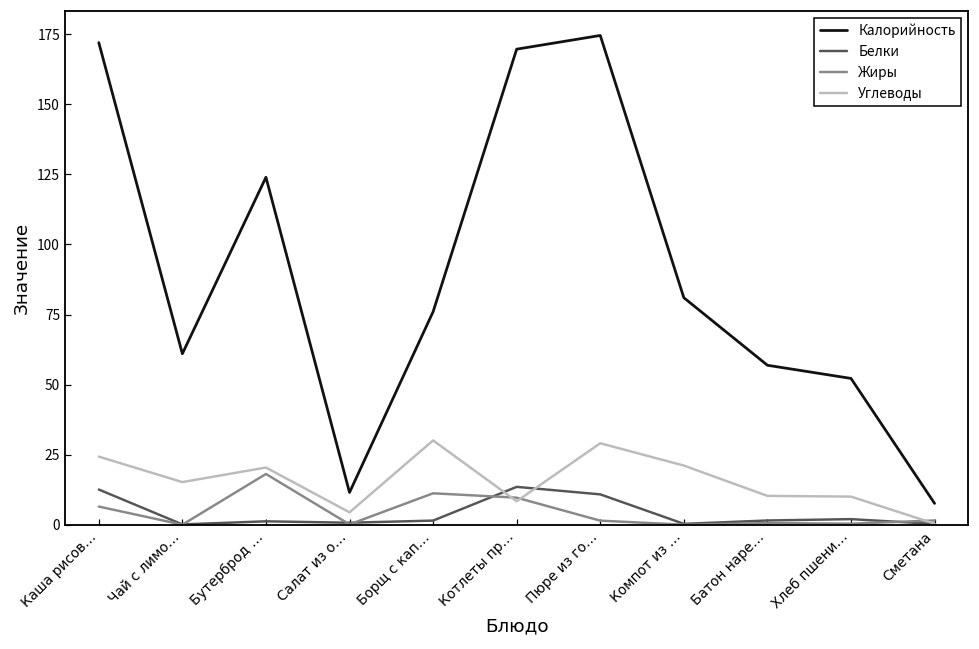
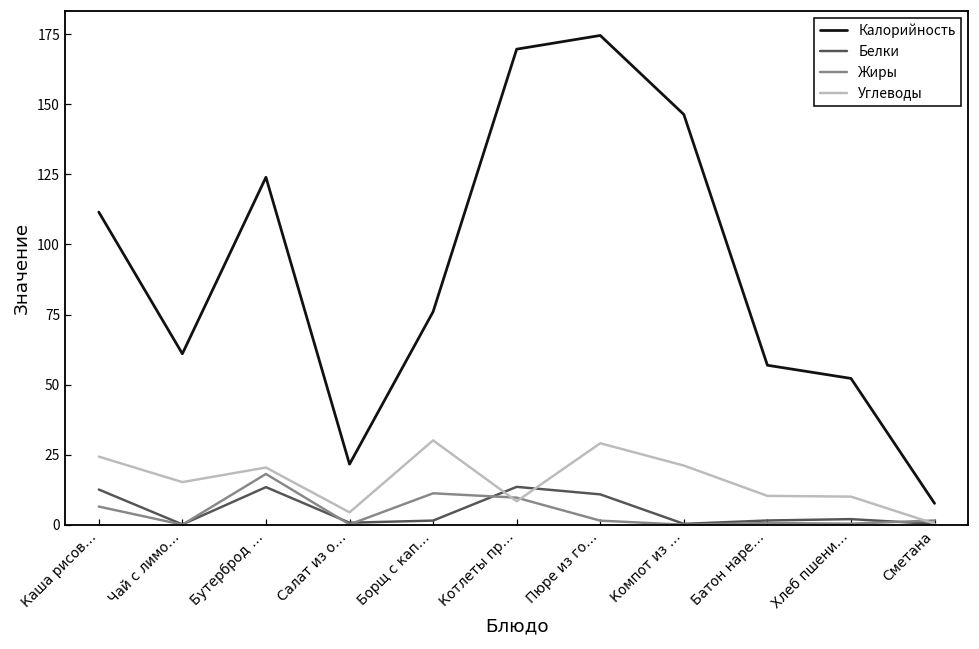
  {
    "Калорийность": {
-     "Каша рисов…": 172,
+     "Каша рисов…": 112,
      "Чай с лимо…": 61,
      "Бутерброд …": 124,
-     "Салат из о…": 12,
+     "Салат из о…": 22,
      "Борщ с кап…": 76,
      "Котлеты пр…": 170,
      "Пюре из го…": 175,
-     "Компот из …": 81,
+     "Компот из …": 146,
      "Батон наре…": 57,
      "Хлеб пшени…": 52,
      "Сметана": 8
    },
    "Белки": {
      "Каша рисов…": 13,
-     "Бутерброд …": 1,
+     "Бутерброд …": 13,
      "Борщ с кап…": 1,
      "Котлеты пр…": 14,
      "Пюре из го…": 11,
      "Хлеб пшени…": 2
    },
    "Жиры": {
      "Каша рисов…": 6,
      "Бутерброд …": 18,
      "Борщ с кап…": 11,
      "Котлеты пр…": 10,
      "Пюре из го…": 1,
      "Хлеб пшени…": 0,
      "Сметана": 2
    },
    "Углеводы": {
      "Каша рисов…": 24,
      "Чай с лимо…": 15,
      "Бутерброд …": 20,
      "Салат из о…": 4,
      "Борщ с кап…": 30,
      "Котлеты пр…": 8,
      "Пюре из го…": 29,
      "Компот из …": 21,
      "Батон наре…": 10,
      "Хлеб пшени…": 10
    }
  }
